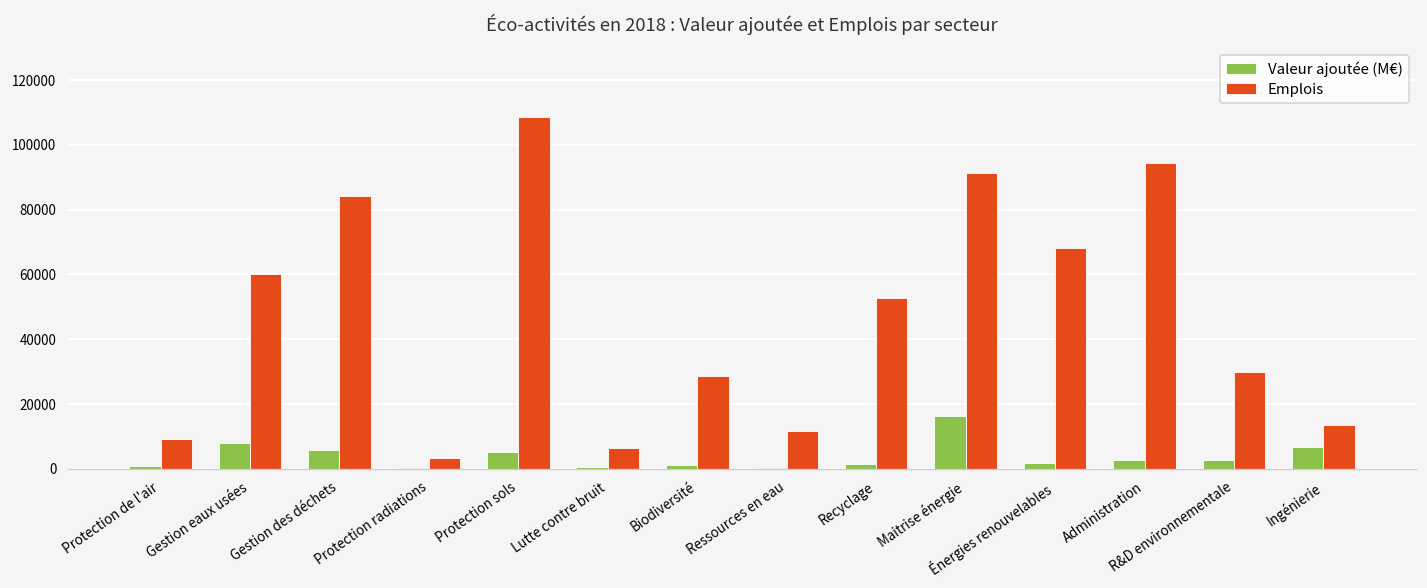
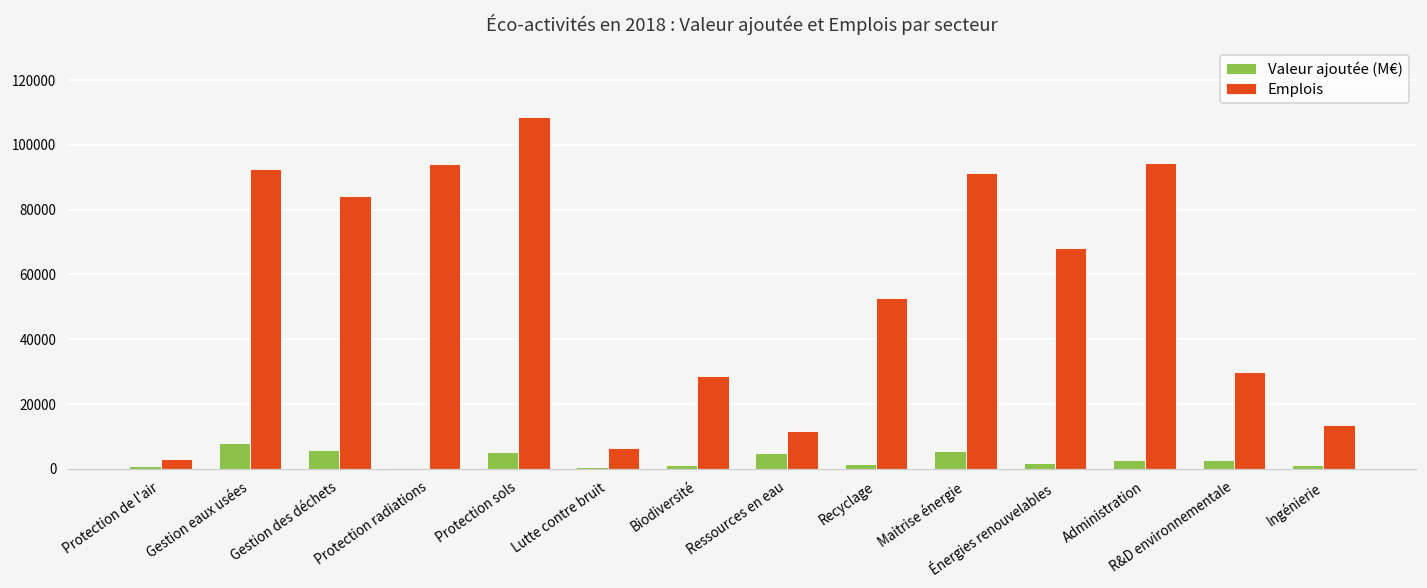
  {
    "Valeur ajoutée (M€)": {
      "Gestion eaux usées": 8000,
      "Gestion des déchets": 6000,
      "Protection sols": 5000,
      "Biodiversité": 1000,
-     "Ressources en eau": 0,
+     "Ressources en eau": 5000,
      "Recyclage": 2000,
-     "Maitrise énergie": 16000,
+     "Maitrise énergie": 5000,
      "Énergies renouvelables": 2000,
      "Administration": 3000,
      "R&D environnementale": 3000,
-     "Ingénierie": 7000
+     "Ingénierie": 1000
    },
    "Emplois": {
-     "Protection de l'air": 9000,
-     "Gestion eaux usées": 60000,
+     "Protection de l'air": 3000,
+     "Gestion eaux usées": 93000,
      "Gestion des déchets": 84000,
-     "Protection radiations": 3000,
+     "Protection radiations": 94000,
      "Protection sols": 109000,
      "Lutte contre bruit": 6000,
      "Biodiversité": 29000,
      "Ressources en eau": 12000,
      "Recyclage": 53000,
      "Maitrise énergie": 91000,
      "Énergies renouvelables": 68000,
      "Administration": 94000,
      "R&D environnementale": 30000,
      "Ingénierie": 13000
    }
  }
